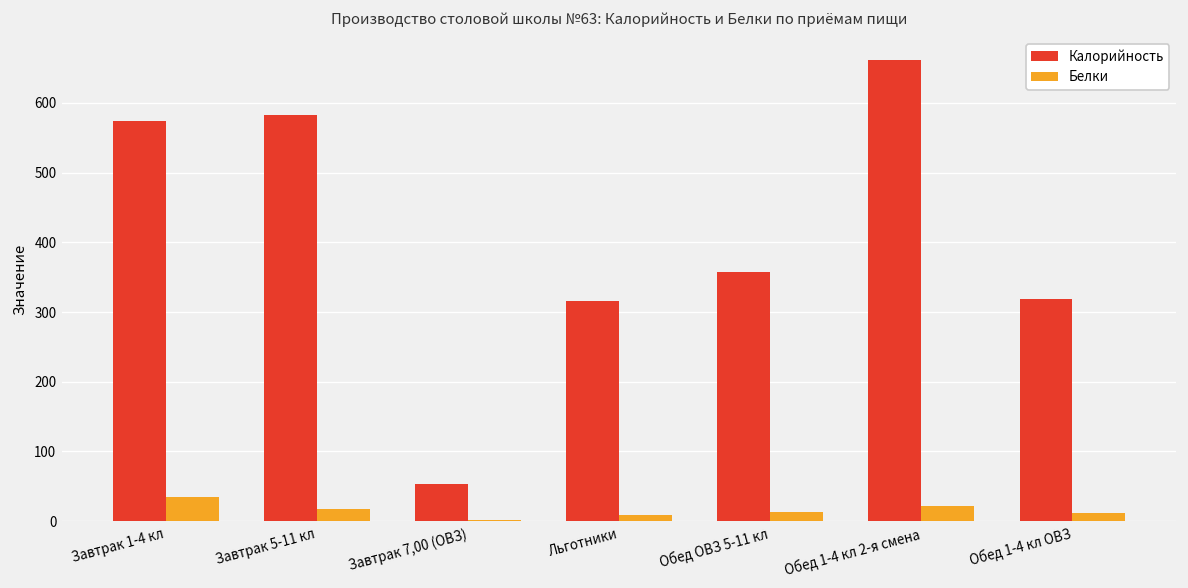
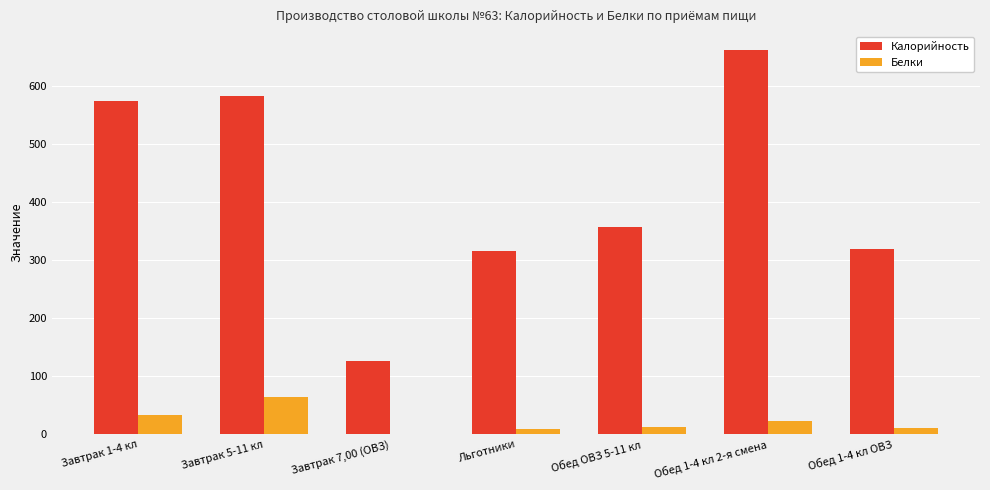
  {
    "Калорийность": {
      "Завтрак 1-4 кл": 570,
      "Завтрак 5-11 кл": 580,
-     "Завтрак 7,00 (ОВЗ)": 50,
+     "Завтрак 7,00 (ОВЗ)": 130,
      "Льготники": 320,
      "Обед ОВЗ 5-11 кл": 360,
      "Обед 1-4 кл 2-я смена": 660,
      "Обед 1-4 кл ОВЗ": 320
    },
    "Белки": {
      "Завтрак 1-4 кл": 30,
-     "Завтрак 5-11 кл": 20,
+     "Завтрак 5-11 кл": 60,
      "Льготники": 10,
      "Обед ОВЗ 5-11 кл": 10,
      "Обед 1-4 кл 2-я смена": 20,
      "Обед 1-4 кл ОВЗ": 10
    }
  }
